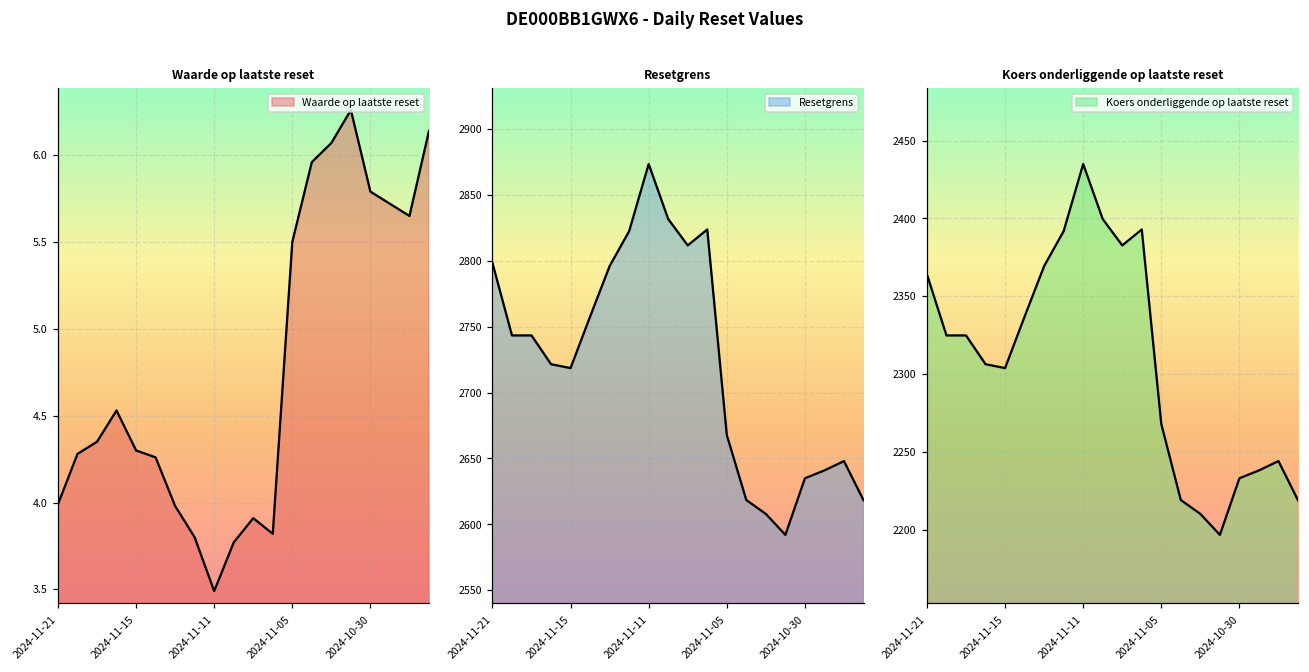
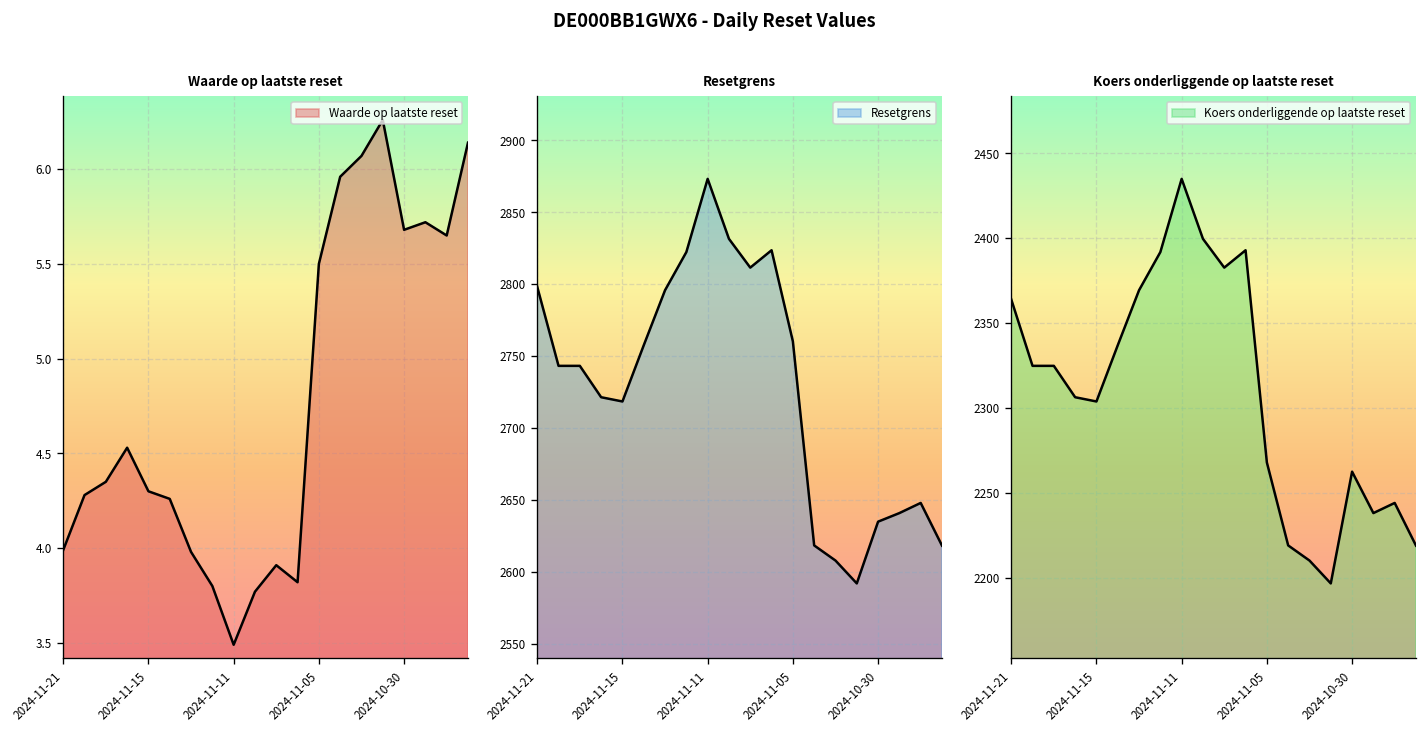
  {
    "Waarde op laatste reset": {
      "2024-11-21": 3.99,
      "2024-11-15": 4.30,
      "2024-11-11": 3.49,
      "2024-11-05": 5.50,
-     "2024-10-30": 5.79
+     "2024-10-30": 5.68
    },
    "Resetgrens": {
      "2024-11-21": 2798,
      "2024-11-15": 2719,
      "2024-11-11": 2873,
-     "2024-11-05": 2668,
+     "2024-11-05": 2760,
      "2024-10-30": 2635
    },
    "Koers onderliggende op laatste reset": {
      "2024-11-21": 2364,
      "2024-11-15": 2304,
      "2024-11-11": 2435,
      "2024-11-05": 2268,
-     "2024-10-30": 2233
+     "2024-10-30": 2262
    }
  }
